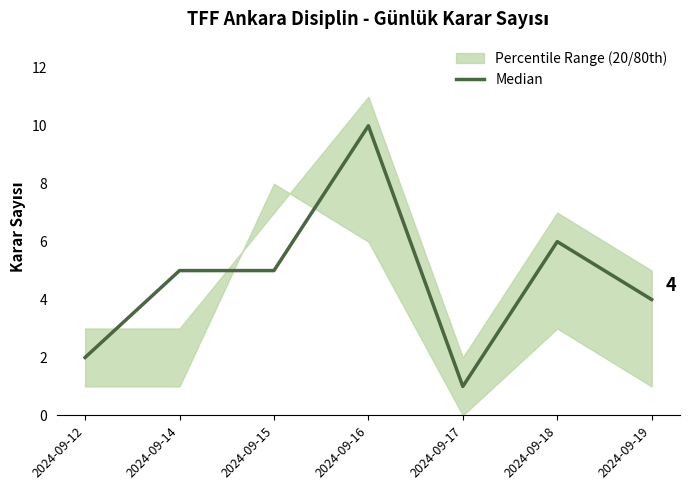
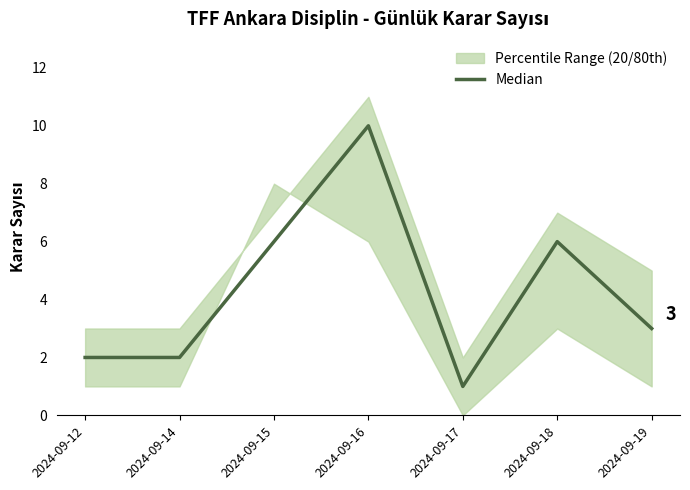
  {
    "Median": {
-     "2024-09-14": 5,
-     "2024-09-15": 5,
-     "2024-09-19": 4
+     "2024-09-14": 2,
+     "2024-09-15": 6,
+     "2024-09-19": 3
    }
  }
